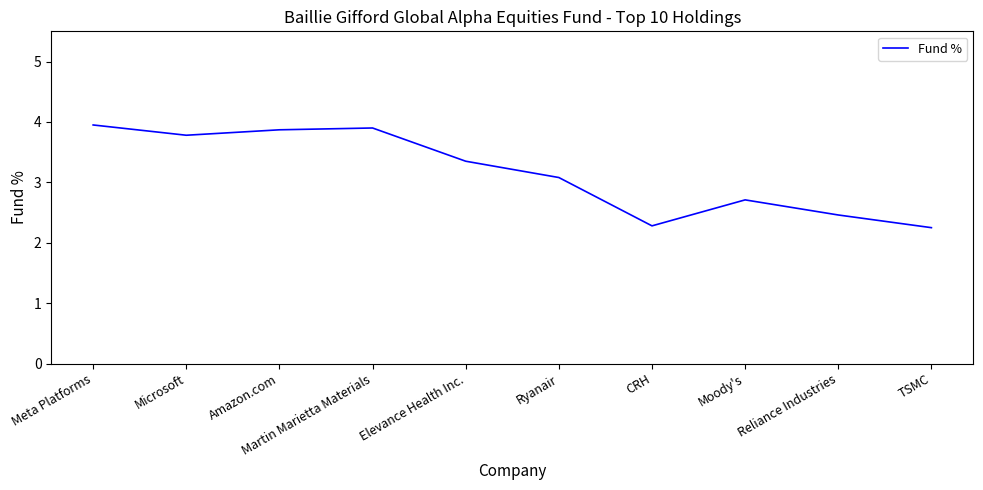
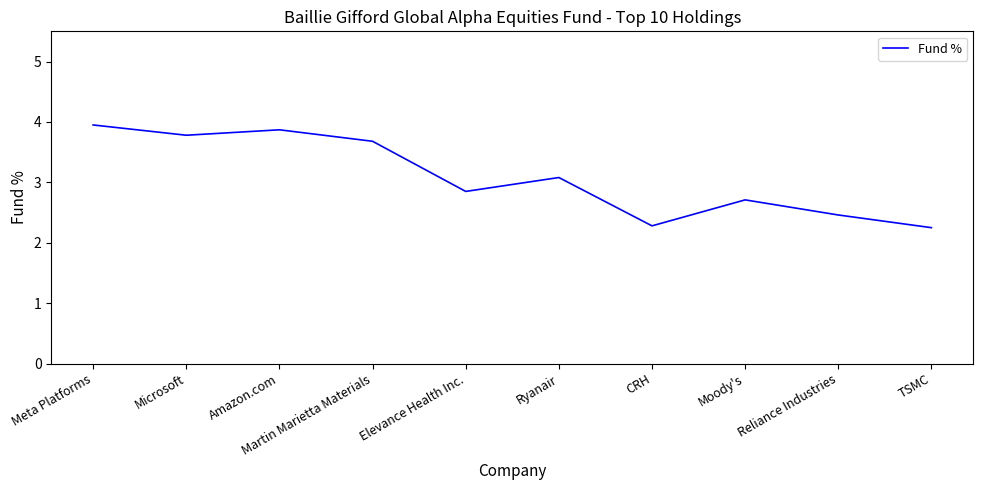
  {
    "Meta Platforms": 4.0,
    "Microsoft": 3.8,
    "Amazon.com": 3.9,
-   "Martin Marietta Materials": 3.9,
-   "Elevance Health Inc.": 3.4,
+   "Martin Marietta Materials": 3.7,
+   "Elevance Health Inc.": 2.9,
    "Ryanair": 3.1,
    "CRH": 2.3,
    "Moody's": 2.7,
    "Reliance Industries": 2.5,
    "TSMC": 2.3
  }
